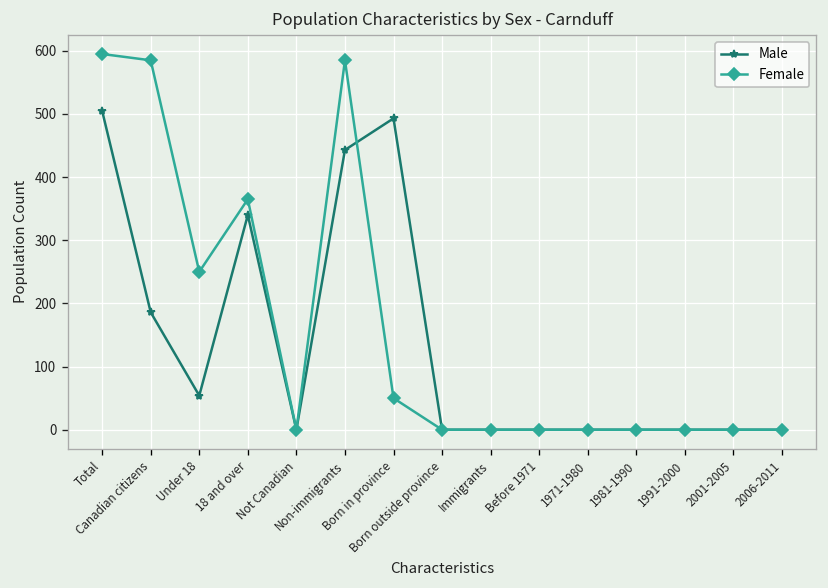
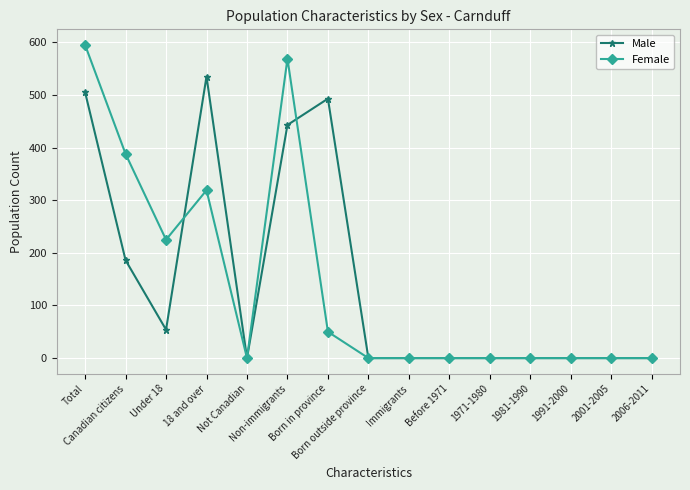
  {
    "Male": {
      "Total": 510,
      "Canadian citizens": 190,
      "Under 18": 50,
-     "18 and over": 340,
+     "18 and over": 540,
      "Non-immigrants": 440,
      "Born in province": 490
    },
    "Female": {
      "Total": 600,
-     "Canadian citizens": 590,
-     "Under 18": 250,
-     "18 and over": 370,
-     "Non-immigrants": 590,
+     "Canadian citizens": 390,
+     "Under 18": 230,
+     "18 and over": 320,
+     "Non-immigrants": 570,
      "Born in province": 50
    }
  }
